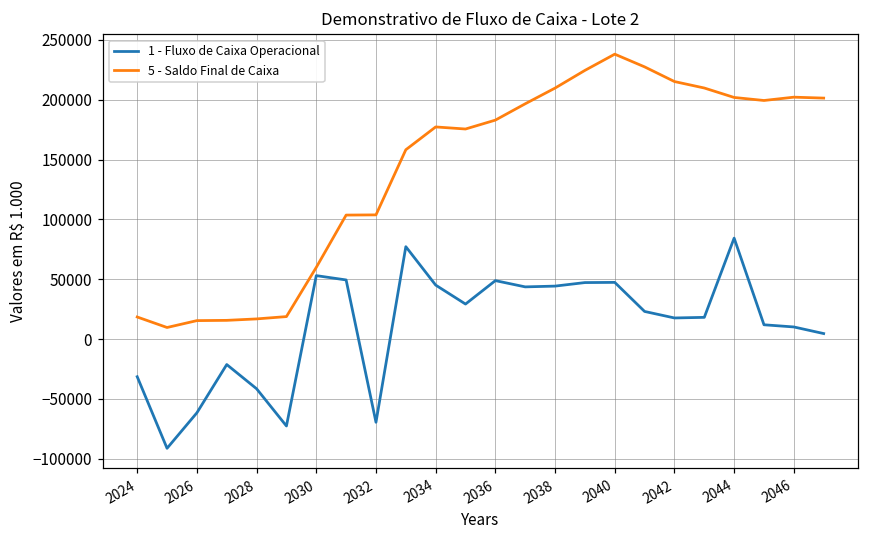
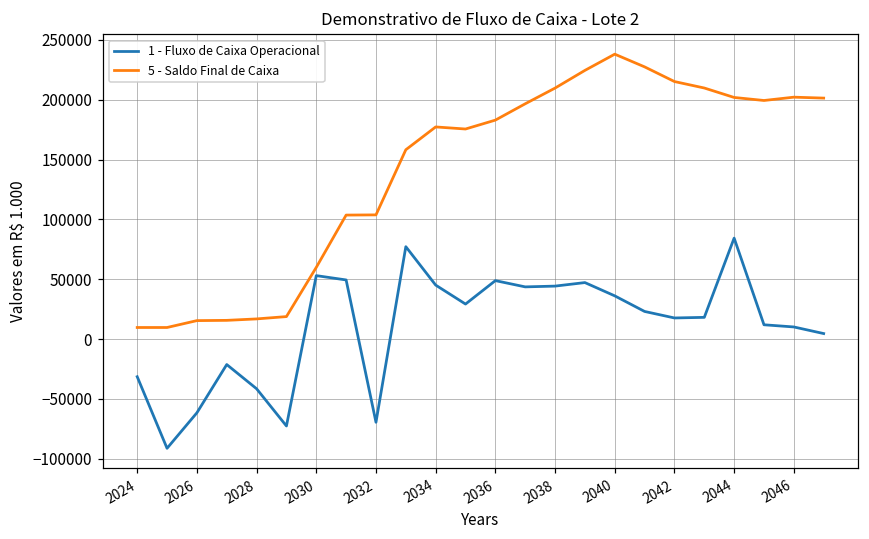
  {
    "1 - Fluxo de Caixa Operacional": {
      "2024": -31000,
      "2026": -62000,
      "2028": -41000,
      "2030": 53000,
      "2032": -70000,
      "2034": 45000,
      "2036": 49000,
      "2038": 44000,
-     "2040": 47000,
+     "2040": 36000,
      "2042": 18000,
      "2044": 84000,
      "2046": 10000
    },
    "5 - Saldo Final de Caixa": {
-     "2024": 18000,
+     "2024": 10000,
      "2026": 15000,
      "2028": 17000,
      "2030": 60000,
      "2032": 104000,
      "2034": 177000,
      "2036": 183000,
      "2038": 210000,
      "2040": 238000,
      "2042": 215000,
      "2044": 202000,
      "2046": 202000
    }
  }
